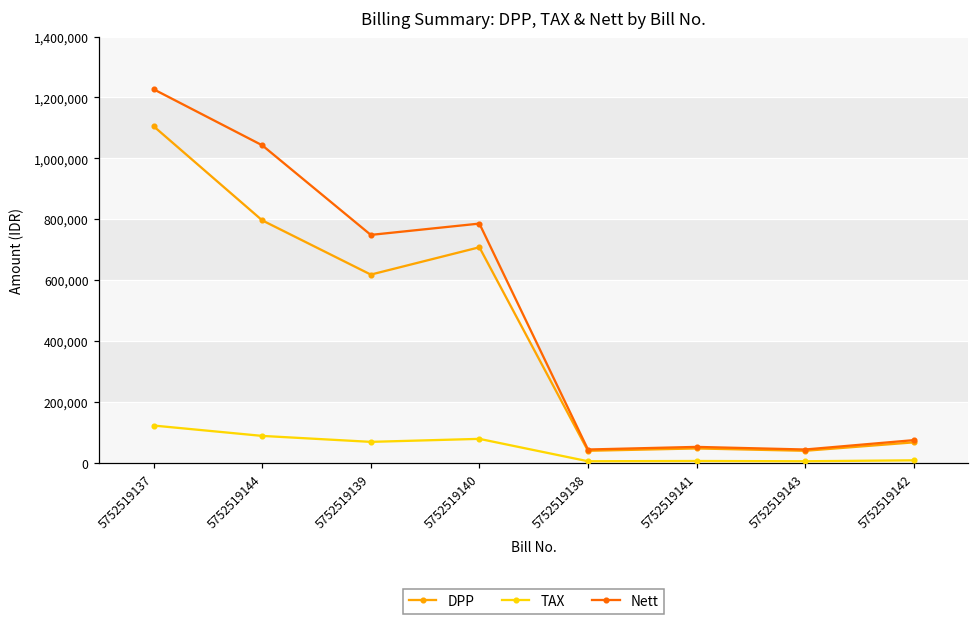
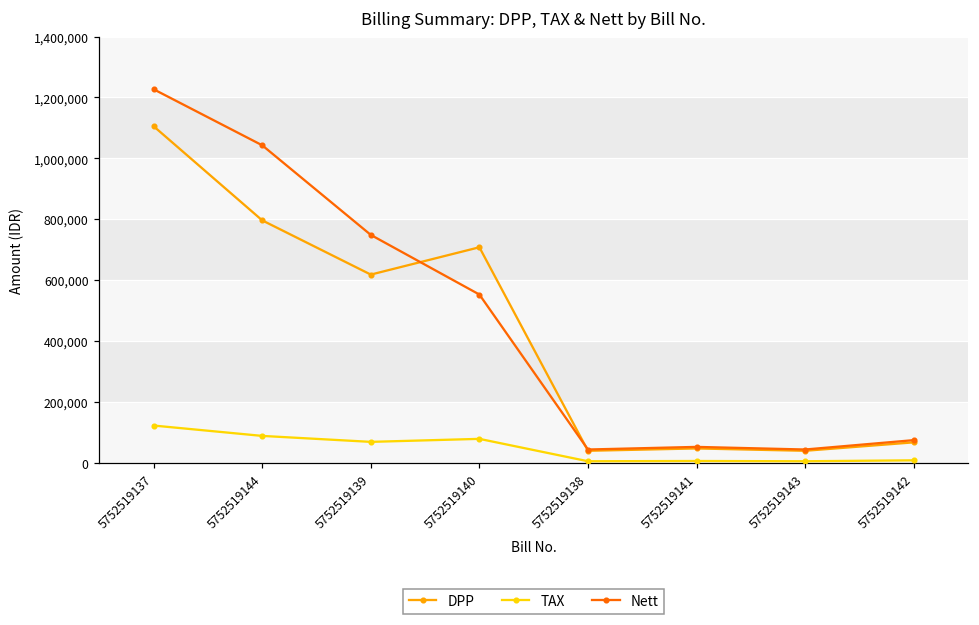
  {
    "Nett": {
      "5752519137": "1,230,000",
      "5752519144": "1,040,000",
      "5752519139": "750,000",
-     "5752519140": "790,000"
+     "5752519140": "550,000"
    }
  }
